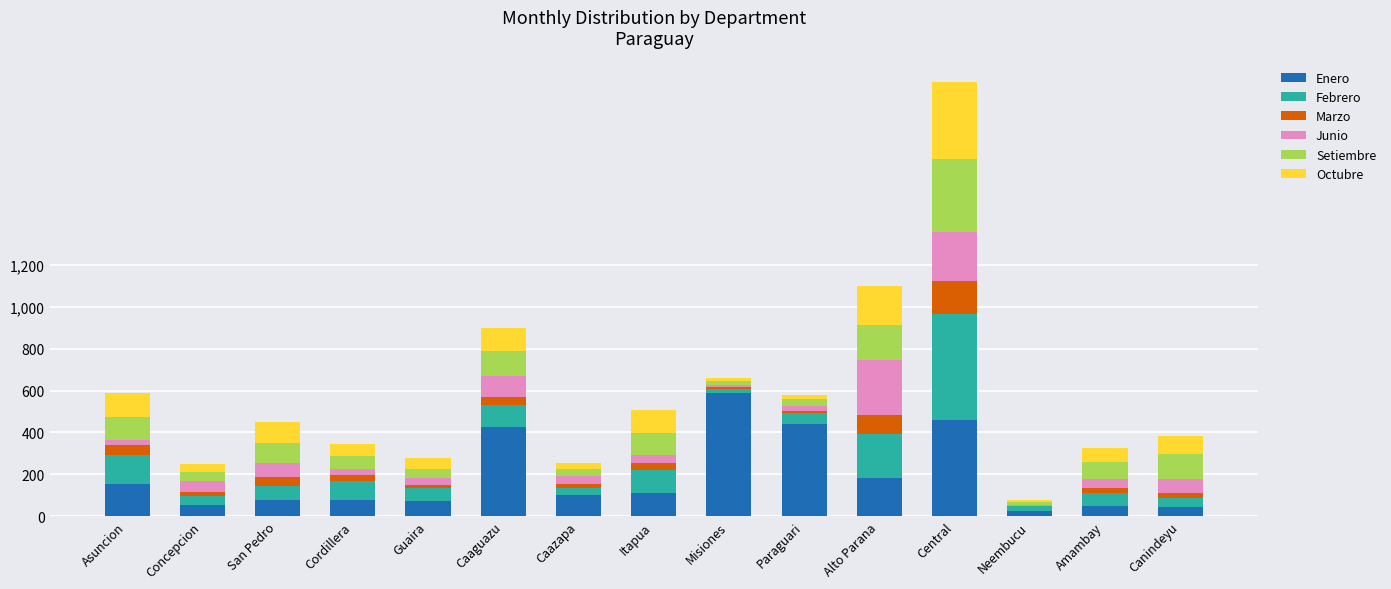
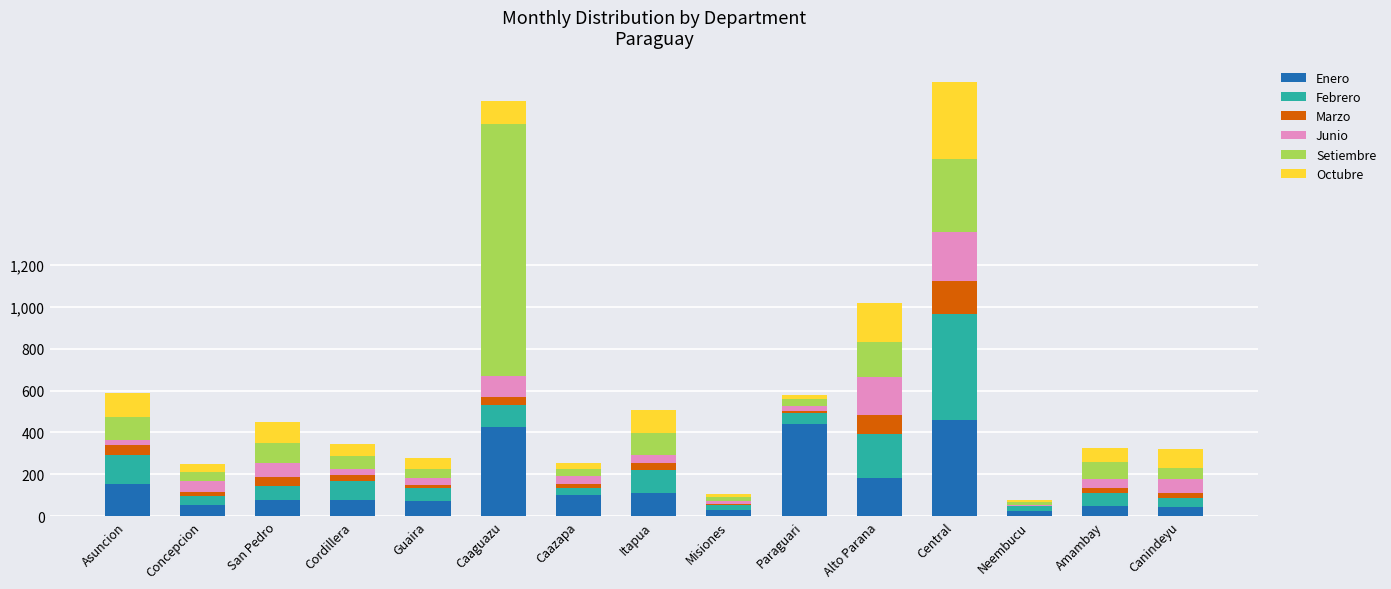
  {
    "Enero": {
      "Asuncion": "150",
      "Concepcion": "50",
      "San Pedro": "80",
      "Cordillera": "80",
      "Guaira": "70",
      "Caaguazu": "430",
      "Caazapa": "100",
      "Itapua": "110",
-     "Misiones": "590",
+     "Misiones": "30",
      "Paraguari": "440",
      "Alto Parana": "180",
      "Central": "460",
      "Neembucu": "30",
      "Amambay": "50",
      "Canindeyu": "40"
    },
    "Febrero": {
      "Asuncion": "140",
      "Concepcion": "40",
      "San Pedro": "70",
      "Cordillera": "90",
      "Guaira": "60",
      "Caaguazu": "110",
      "Caazapa": "30",
      "Itapua": "110",
      "Misiones": "20",
      "Paraguari": "50",
      "Alto Parana": "210",
      "Central": "510",
      "Neembucu": "20",
      "Amambay": "60",
      "Canindeyu": "50"
    },
    "Marzo": {
      "Asuncion": "50",
      "Concepcion": "20",
      "San Pedro": "40",
      "Cordillera": "30",
      "Guaira": "20",
      "Caaguazu": "40",
      "Caazapa": "20",
      "Itapua": "40",
      "Alto Parana": "90",
      "Central": "160",
      "Amambay": "20",
      "Canindeyu": "20"
    },
    "Junio": {
      "Asuncion": "30",
      "Concepcion": "50",
      "San Pedro": "70",
      "Cordillera": "30",
      "Guaira": "30",
      "Caaguazu": "100",
      "Caazapa": "40",
      "Itapua": "40",
      "Misiones": "10",
      "Paraguari": "20",
-     "Alto Parana": "260",
+     "Alto Parana": "180",
      "Central": "240",
      "Amambay": "50",
      "Canindeyu": "60"
    },
    "Setiembre": {
      "Asuncion": "110",
      "Concepcion": "50",
      "San Pedro": "90",
      "Cordillera": "60",
      "Guaira": "40",
-     "Caaguazu": "120",
+     "Caaguazu": "1,200",
      "Caazapa": "40",
      "Itapua": "100",
      "Misiones": "20",
      "Paraguari": "40",
      "Alto Parana": "170",
      "Central": "350",
      "Neembucu": "20",
      "Amambay": "80",
-     "Canindeyu": "120"
+     "Canindeyu": "60"
    },
    "Octubre": {
      "Asuncion": "110",
      "Concepcion": "40",
      "San Pedro": "100",
      "Cordillera": "60",
      "Guaira": "50",
      "Caaguazu": "110",
      "Caazapa": "30",
      "Itapua": "110",
      "Misiones": "20",
      "Paraguari": "20",
      "Alto Parana": "190",
      "Central": "370",
      "Neembucu": "10",
      "Amambay": "70",
      "Canindeyu": "90"
    }
  }
